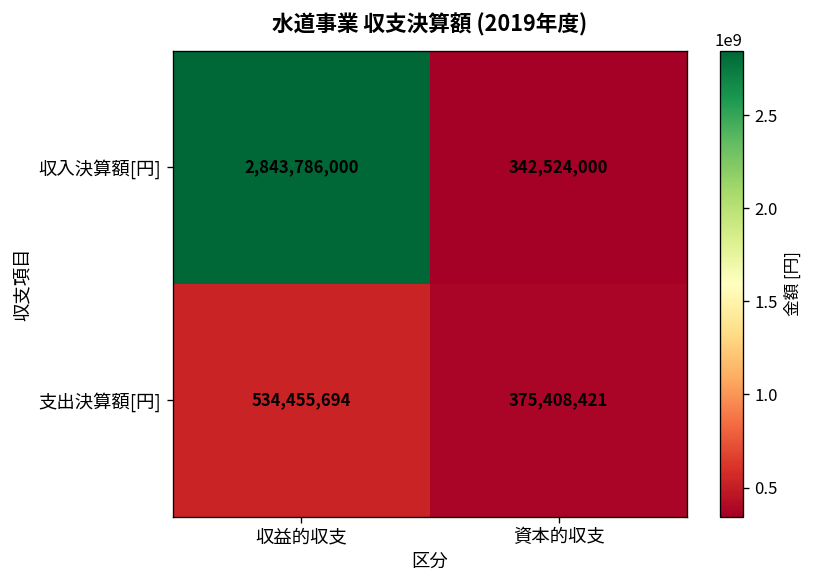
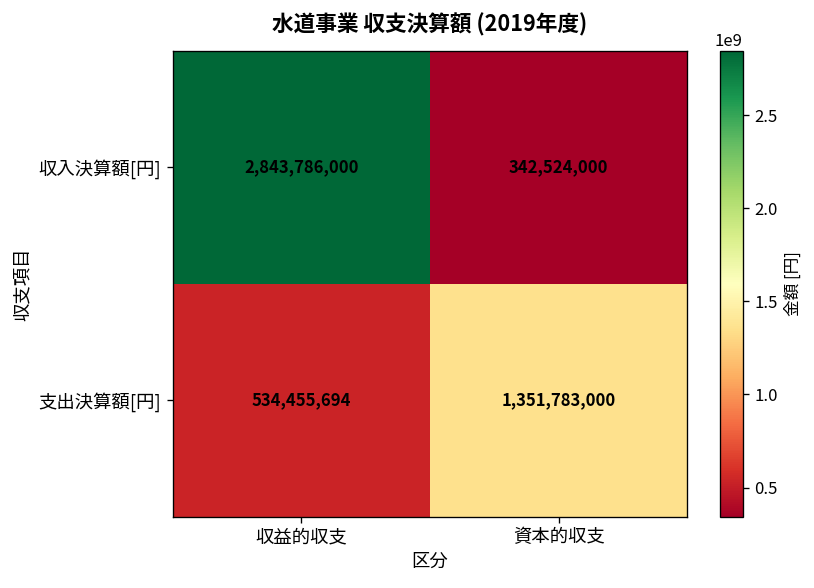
  {
    "収入決算額[円]": {
      "収益的収支": "2,843,786,000",
      "資本的収支": "342,524,000"
    },
    "支出決算額[円]": {
      "収益的収支": "534,455,694",
-     "資本的収支": "375,408,421"
+     "資本的収支": "1,351,783,000"
    }
  }
